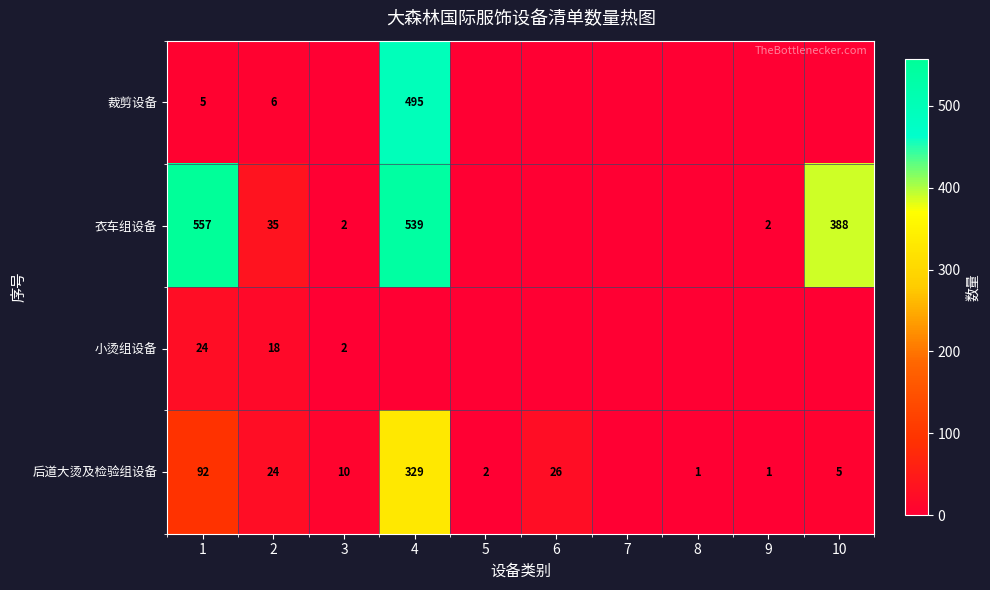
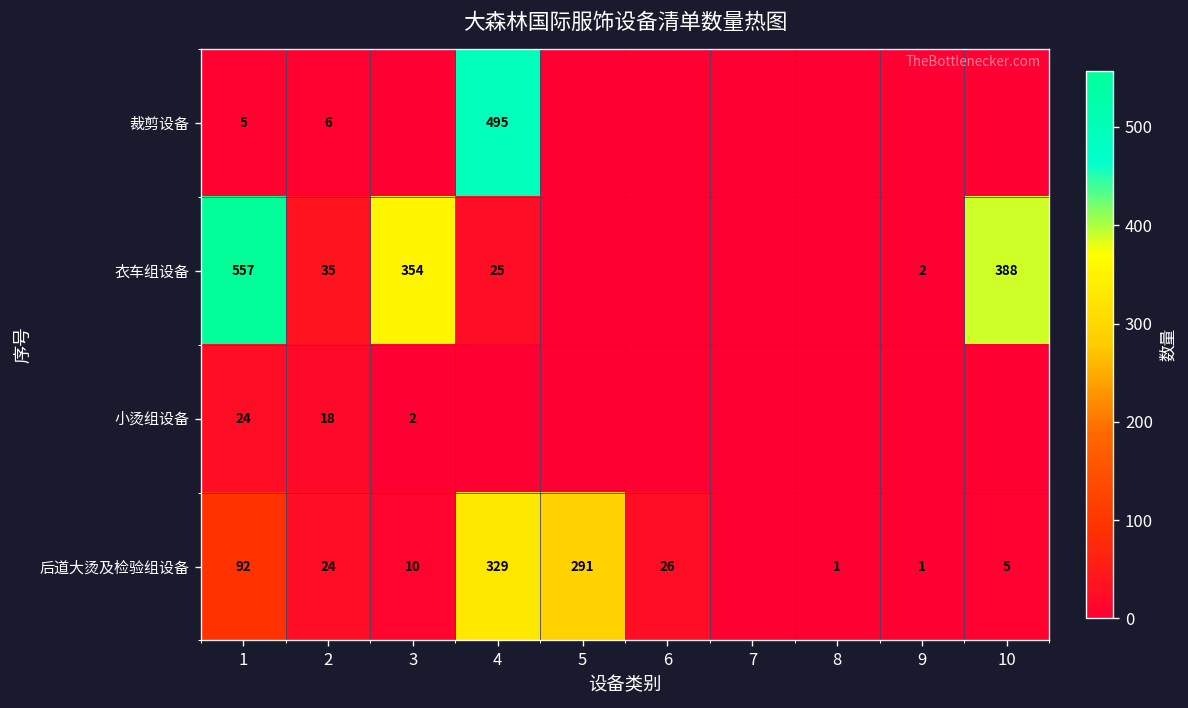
  {
    "裁剪设备": {
      "1": 5,
      "2": 6,
      "4": 495
    },
    "衣车组设备": {
      "1": 557,
      "2": 35,
-     "3": 2,
-     "4": 539,
+     "3": 354,
+     "4": 25,
      "9": 2,
      "10": 388
    },
    "小烫组设备": {
      "1": 24,
      "2": 18,
      "3": 2
    },
    "后道大烫及检验组设备": {
      "1": 92,
      "2": 24,
      "3": 10,
      "4": 329,
-     "5": 2,
+     "5": 291,
      "6": 26,
      "8": 1,
      "9": 1,
      "10": 5
    }
  }
